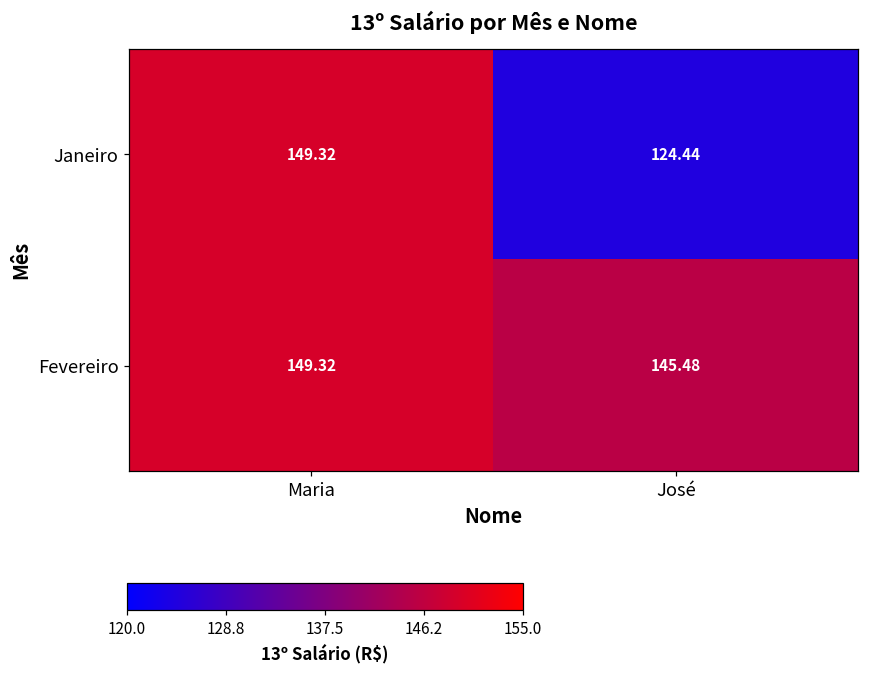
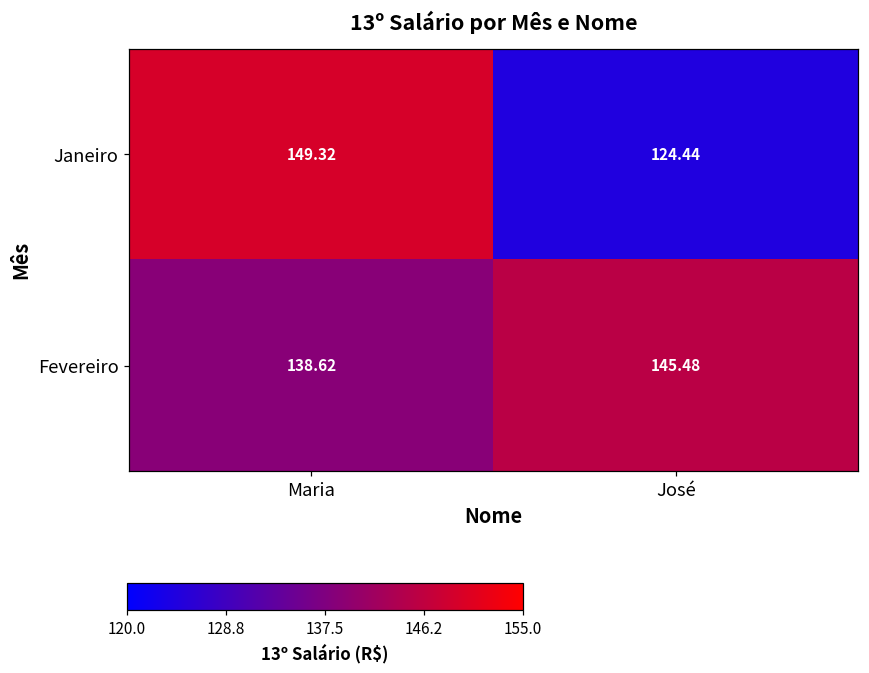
  {
    "Janeiro": {
      "Maria": 149.32,
      "José": 124.44
    },
    "Fevereiro": {
-     "Maria": 149.32,
+     "Maria": 138.62,
      "José": 145.48
    }
  }
